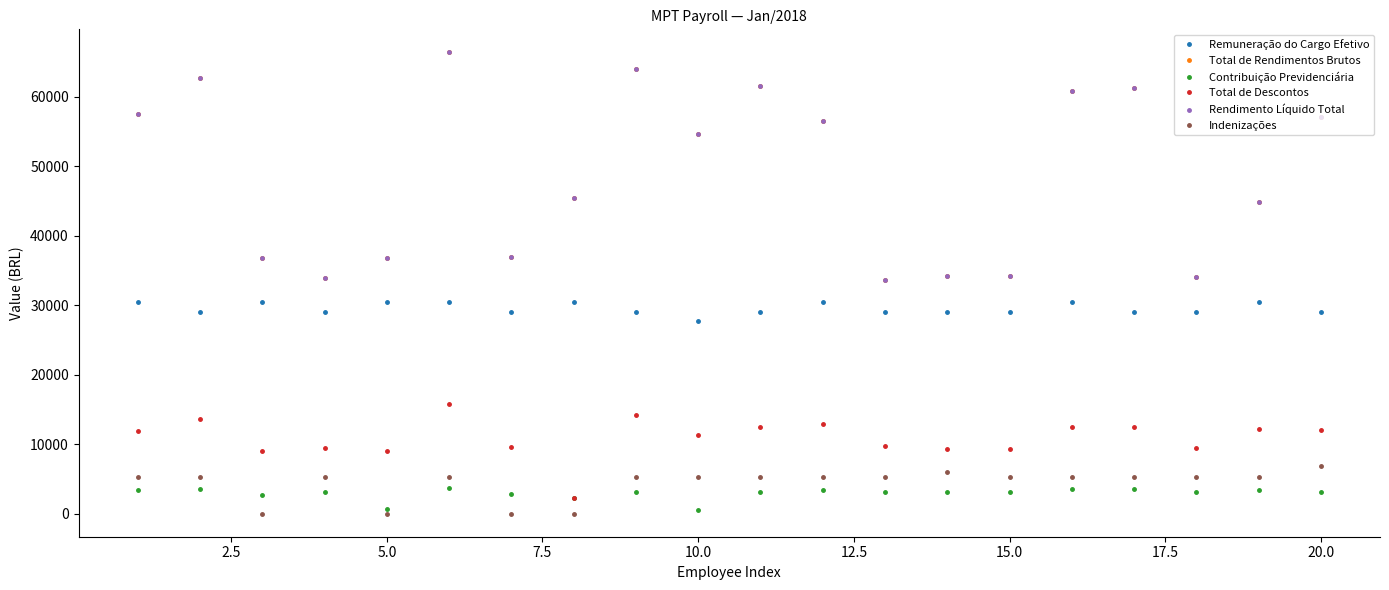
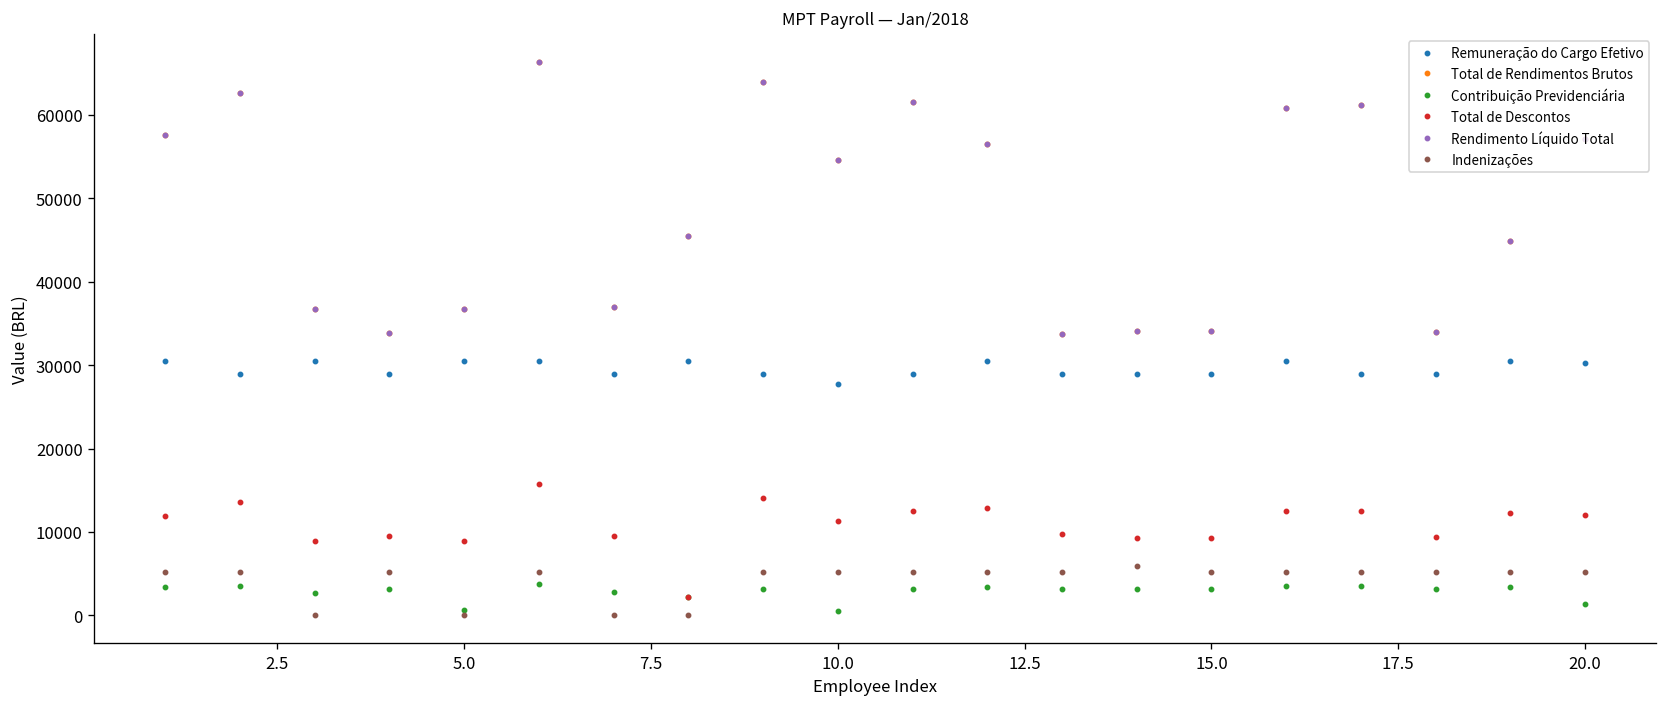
  {
    "Remuneração do Cargo Efetivo": {
      "5.0": 30000,
      "10.0": 28000,
      "15.0": 29000,
-     "20.0": 29000
+     "20.0": 30000
    },
    "Rendimento Líquido Total": {
      "5.0": 37000,
      "10.0": 55000,
      "15.0": 34000
    },
    "Contribuição Previdenciária": {
      "5.0": 1000,
      "10.0": 0,
      "15.0": 3000,
-     "20.0": 3000
+     "20.0": 1000
    },
    "Total de Descontos": {
      "5.0": 9000,
      "10.0": 11000,
      "15.0": 9000,
      "20.0": 12000
    },
    "Indenizações": {
      "5.0": 0,
      "10.0": 5000,
      "15.0": 5000,
-     "20.0": 7000
+     "20.0": 5000
    }
  }
